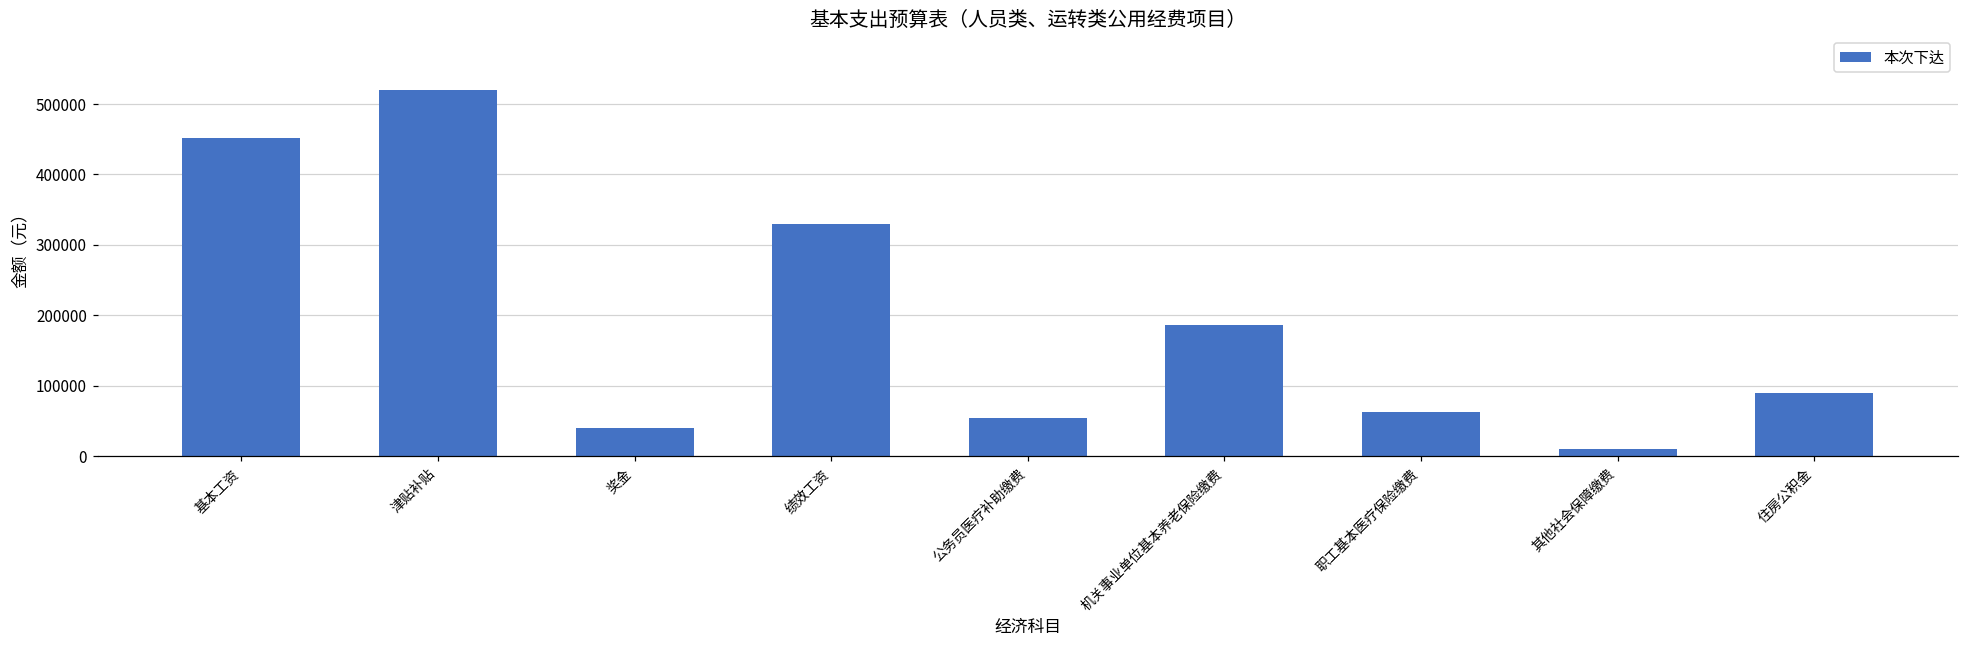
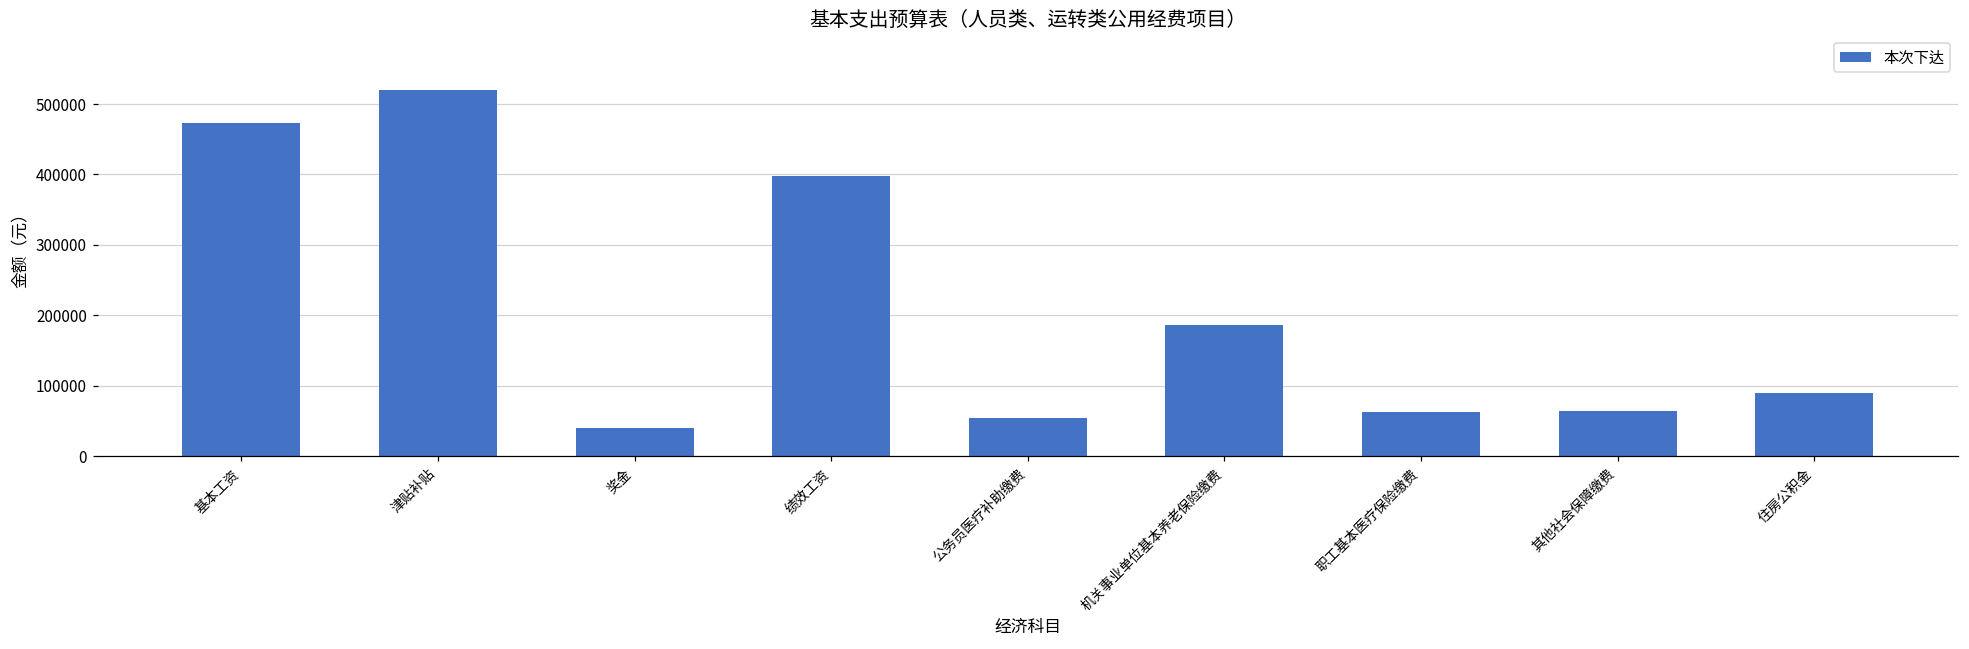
  {
-   "基本工资": 450000,
+   "基本工资": 470000,
    "津贴补贴": 520000,
    "奖金": 40000,
-   "绩效工资": 330000,
+   "绩效工资": 400000,
    "公务员医疗补助缴费": 50000,
    "机关事业单位基本养老保险缴费": 190000,
    "职工基本医疗保险缴费": 60000,
-   "其他社会保障缴费": 10000,
+   "其他社会保障缴费": 60000,
    "住房公积金": 90000
  }
